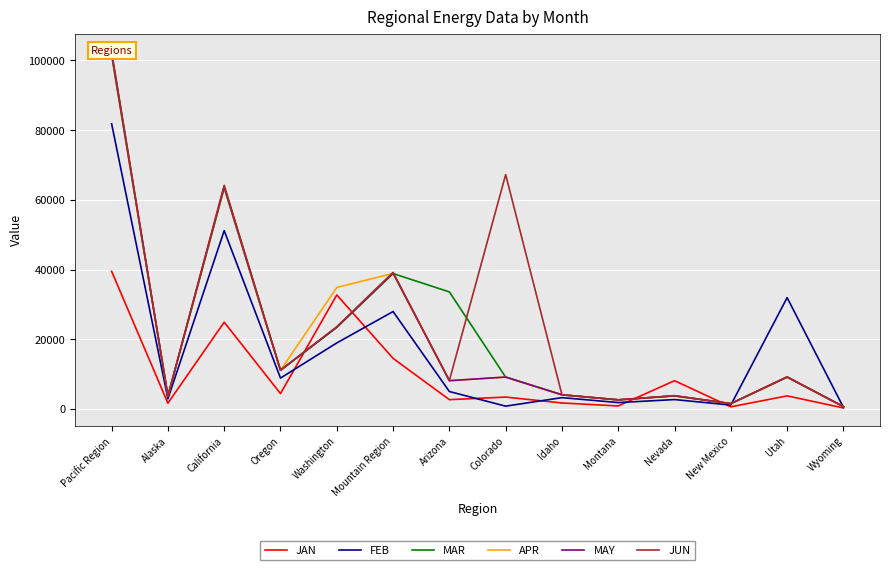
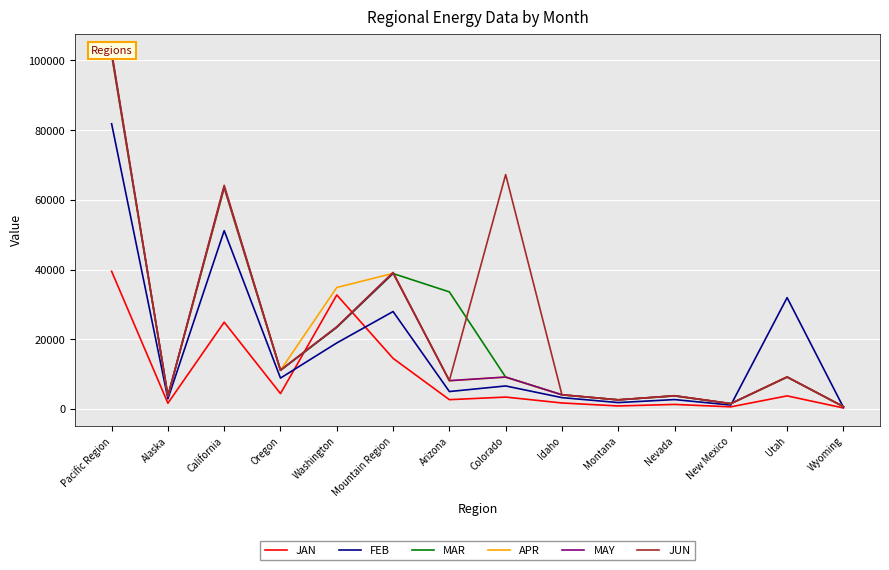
  {
    "JAN": {
      "Pacific Region": 39000,
      "Alaska": 2000,
      "California": 25000,
      "Oregon": 4000,
      "Washington": 33000,
      "Mountain Region": 15000,
      "Arizona": 3000,
      "Colorado": 3000,
      "Idaho": 2000,
      "Montana": 1000,
-     "Nevada": 8000,
+     "Nevada": 1000,
      "Utah": 4000
    },
    "FEB": {
      "Pacific Region": 82000,
      "Alaska": 3000,
      "California": 51000,
      "Oregon": 9000,
      "Washington": 19000,
      "Mountain Region": 28000,
      "Arizona": 5000,
-     "Colorado": 1000,
+     "Colorado": 7000,
      "Idaho": 3000,
      "Montana": 2000,
      "Nevada": 3000,
      "Utah": 32000
    },
    "MAR": {
      "Arizona": 34000
    },
    "APR": {
      "Washington": 35000
    },
    "JUN": {
      "Colorado": 67000
    }
  }
